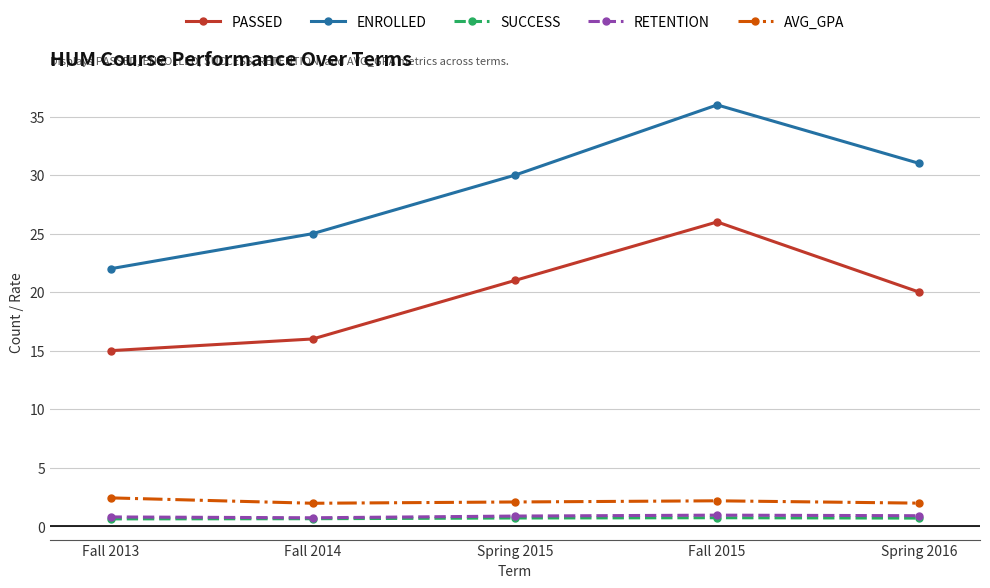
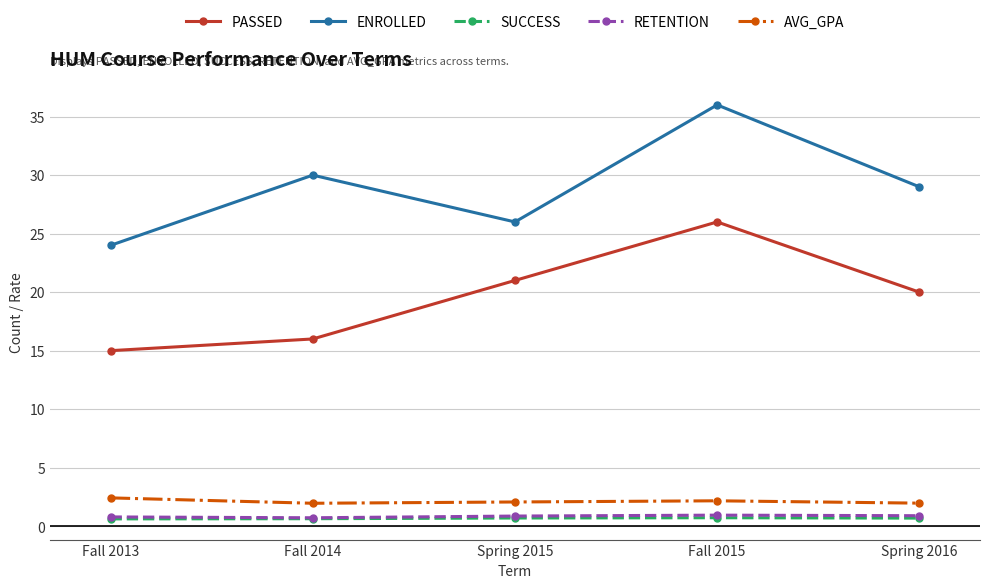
  {
    "ENROLLED": {
-     "Fall 2013": 22,
-     "Fall 2014": 25,
-     "Spring 2015": 30,
+     "Fall 2013": 24,
+     "Fall 2014": 30,
+     "Spring 2015": 26,
      "Fall 2015": 36,
-     "Spring 2016": 31
+     "Spring 2016": 29
    },
    "SUCCESS": {
      "Fall 2015": 0.7
    },
    "RETENTION": {
      "Fall 2015": 1
    }
  }
